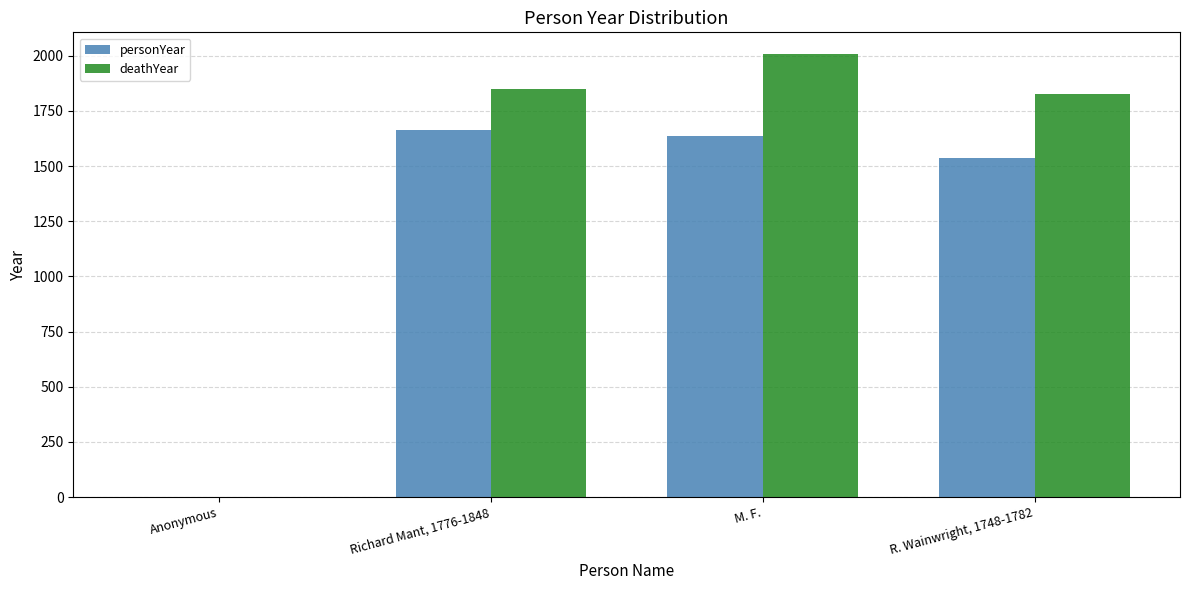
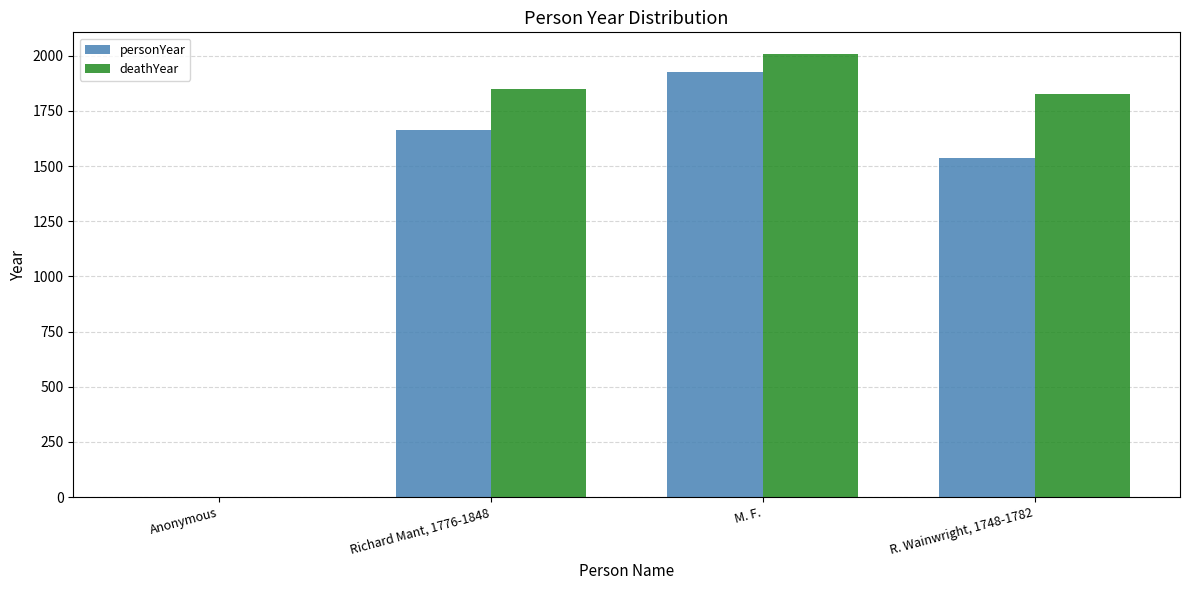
  {
    "personYear": {
      "Anonymous": 0,
      "Richard Mant, 1776-1848": 1670,
-     "M. F.": 1640,
+     "M. F.": 1930,
      "R. Wainwright, 1748-1782": 1540
    },
    "deathYear": {
      "Anonymous": 0,
      "Richard Mant, 1776-1848": 1850,
      "M. F.": 2010,
      "R. Wainwright, 1748-1782": 1830
    }
  }
